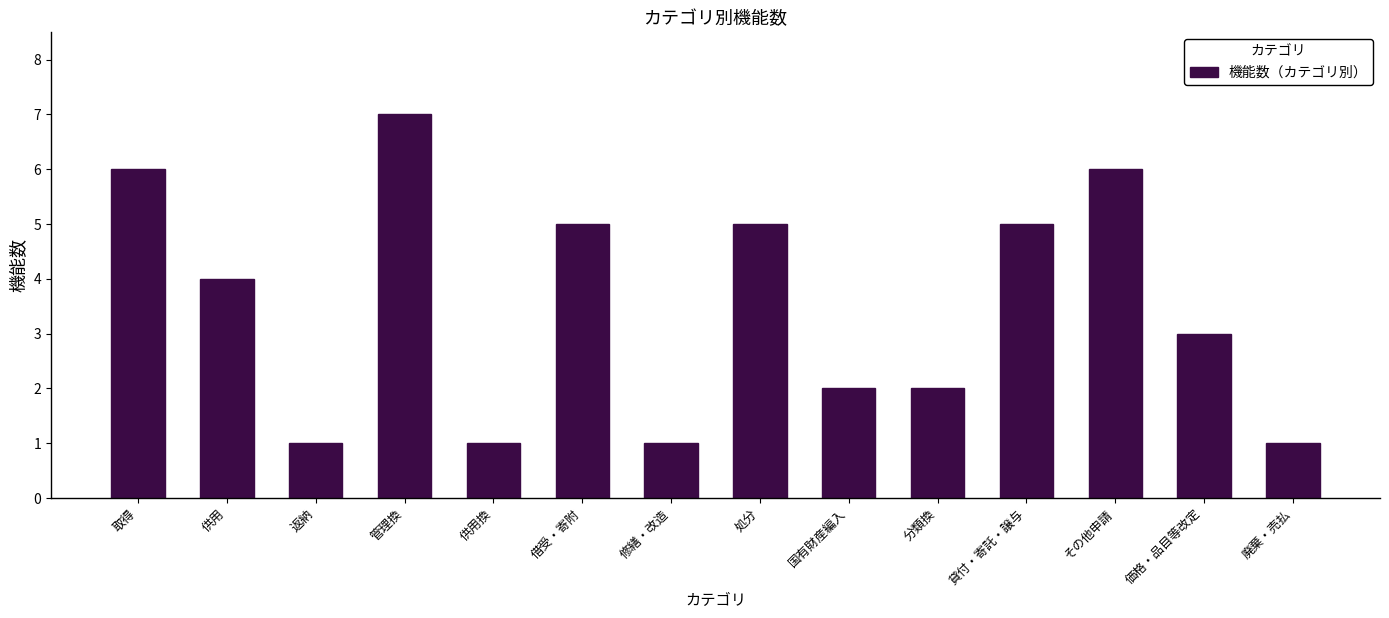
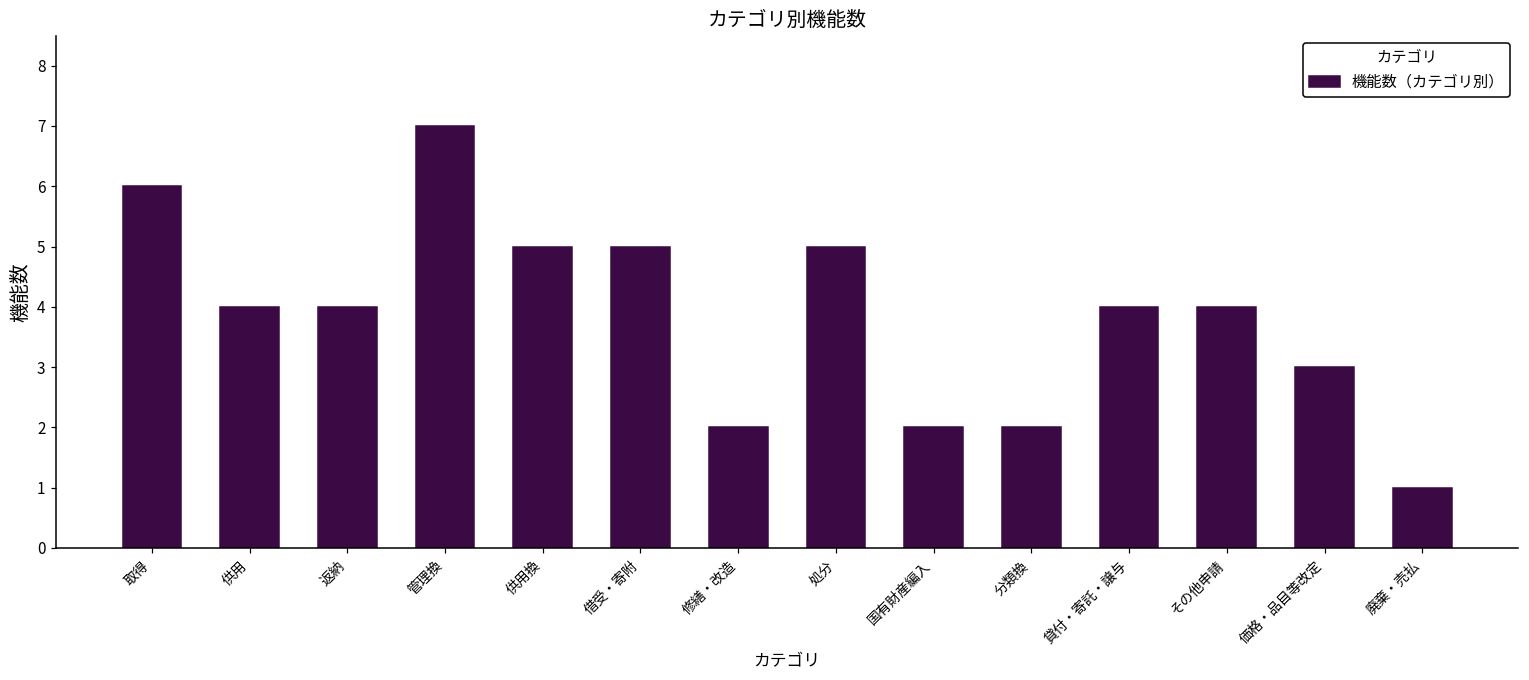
  {
    "取得": 6,
    "供用": 4,
-   "返納": 1,
+   "返納": 4,
    "管理換": 7,
-   "供用換": 1,
+   "供用換": 5,
    "借受・寄附": 5,
-   "修繕・改造": 1,
+   "修繕・改造": 2,
    "処分": 5,
    "国有財産編入": 2,
    "分類換": 2,
-   "貸付・寄託・譲与": 5,
-   "その他申請": 6,
+   "貸付・寄託・譲与": 4,
+   "その他申請": 4,
    "価格・品目等改定": 3,
    "廃棄・売払": 1
  }
